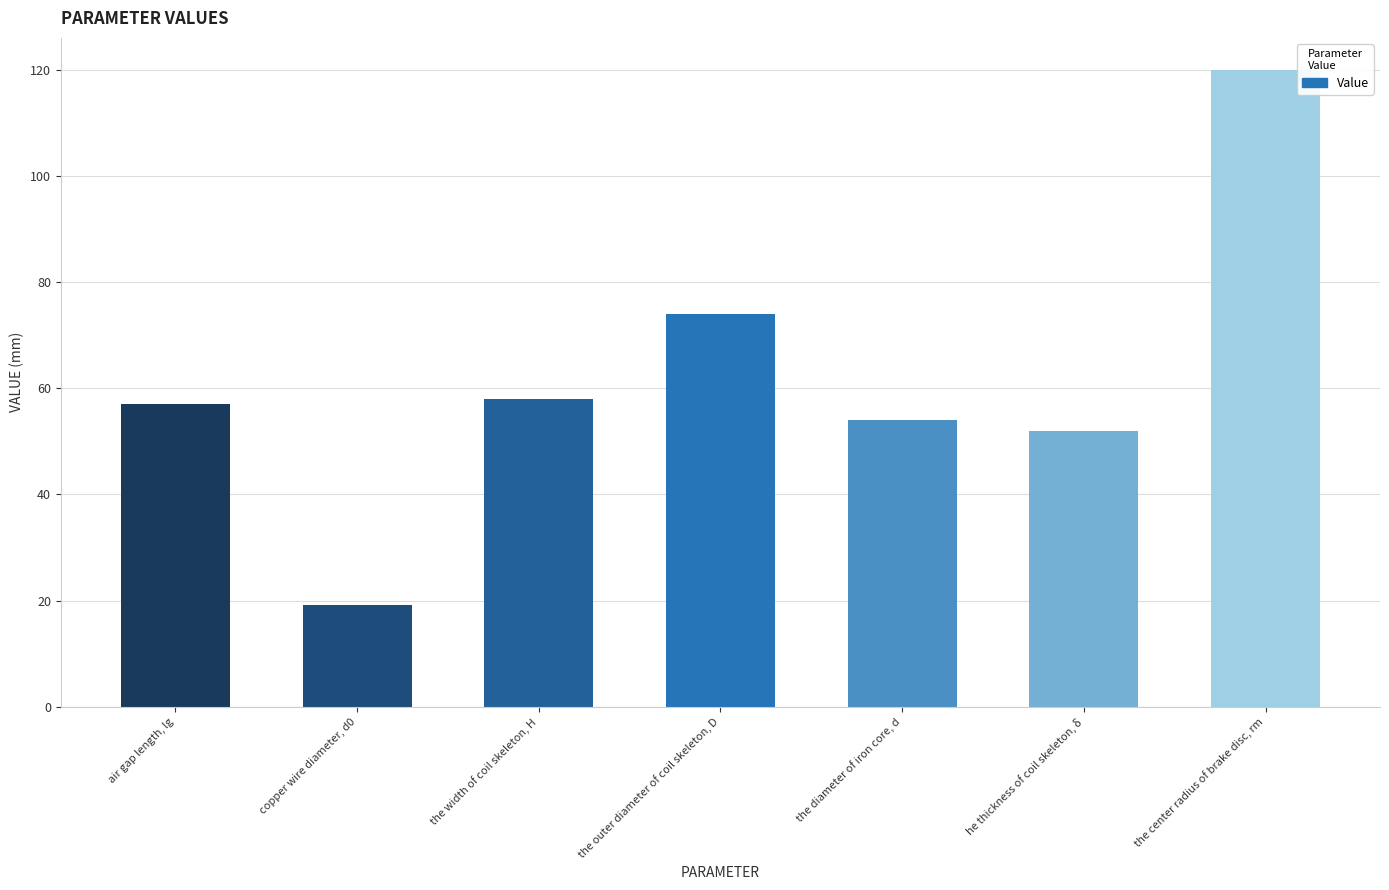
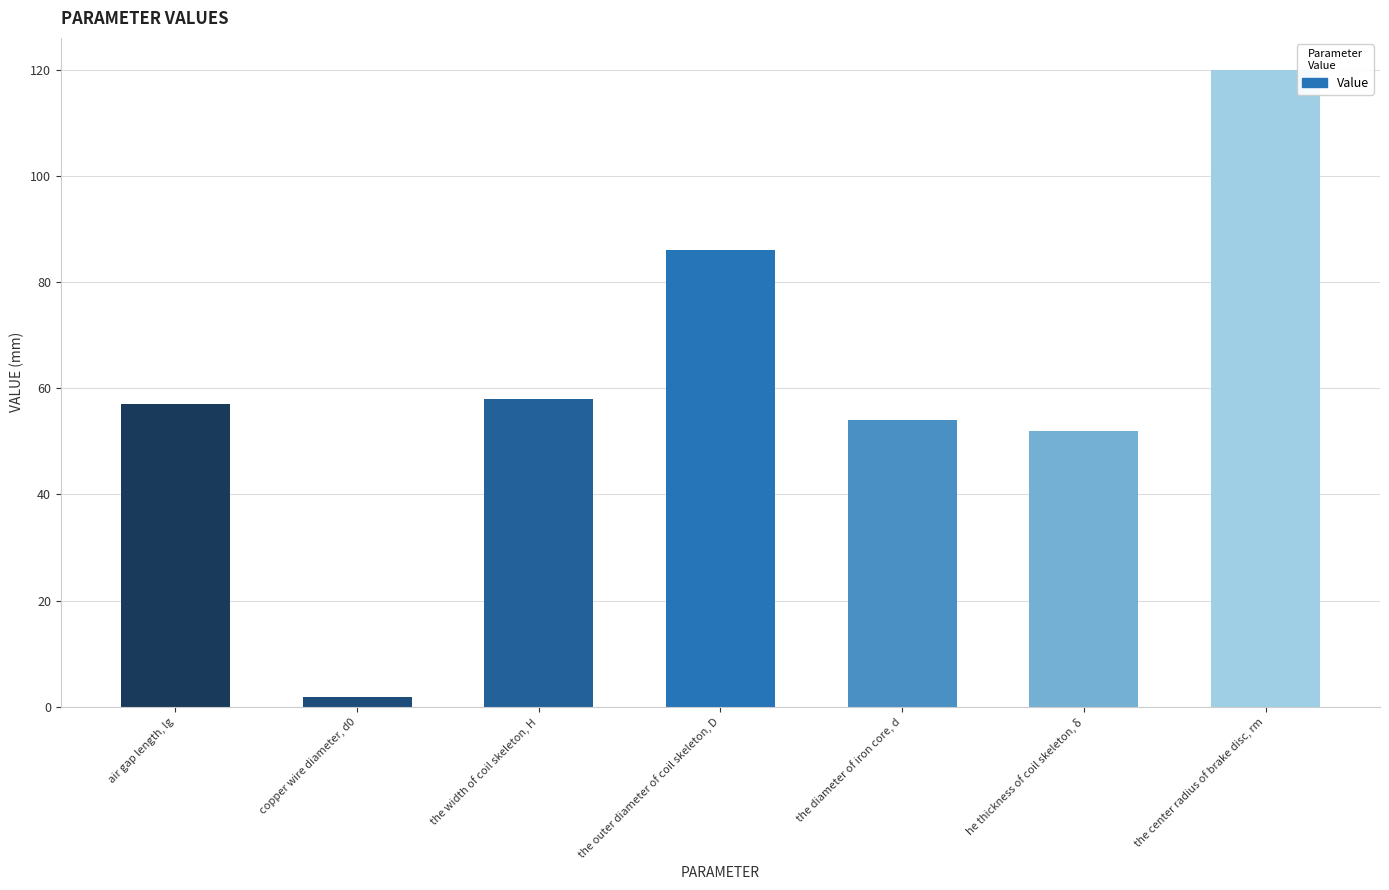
  {
    "air gap length, lg": 57,
-   "copper wire diameter, d0": 19,
+   "copper wire diameter, d0": 2,
    "the width of coil skeleton, H": 58,
-   "the outer diameter of coil skeleton, D": 74,
+   "the outer diameter of coil skeleton, D": 86,
    "the diameter of iron core, d": 54,
    "he thickness of coil skeleton, δ": 52,
    "the center radius of brake disc, rm": 120
  }
